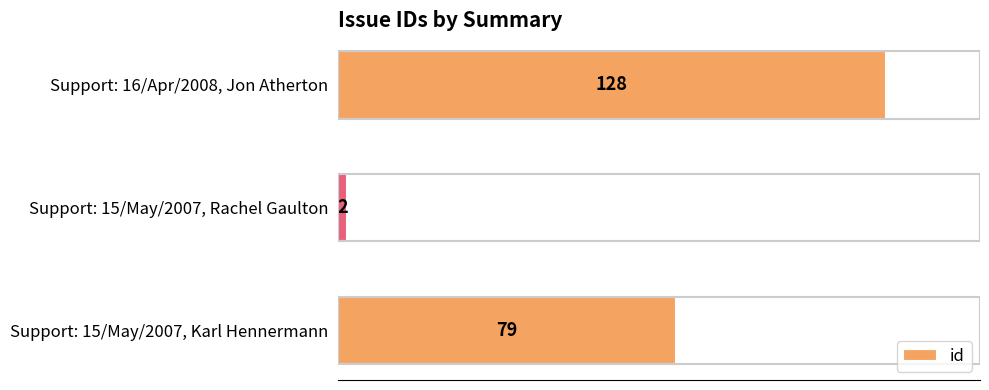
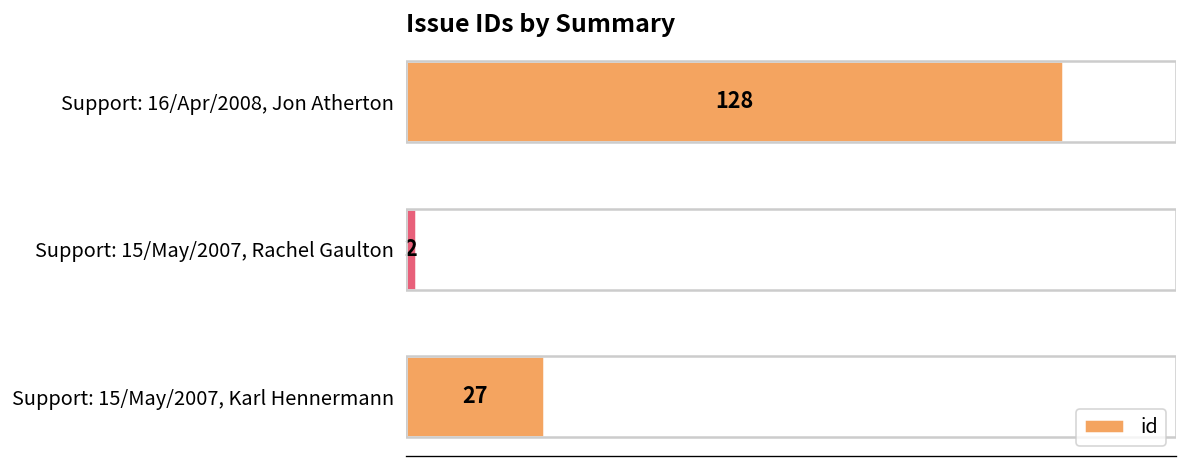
  {
    "Support: 16/Apr/2008, Jon Atherton": 128,
    "Support: 15/May/2007, Rachel Gaulton": 2,
-   "Support: 15/May/2007, Karl Hennermann": 79
+   "Support: 15/May/2007, Karl Hennermann": 27
  }
